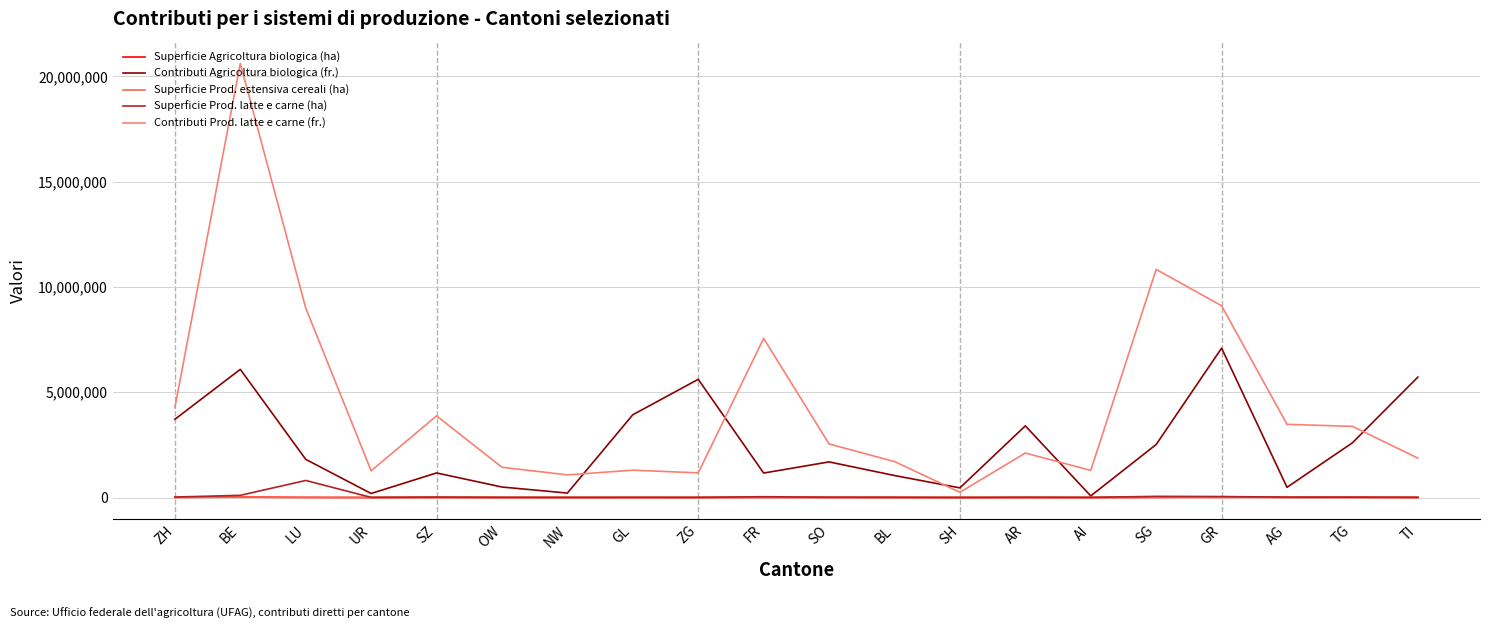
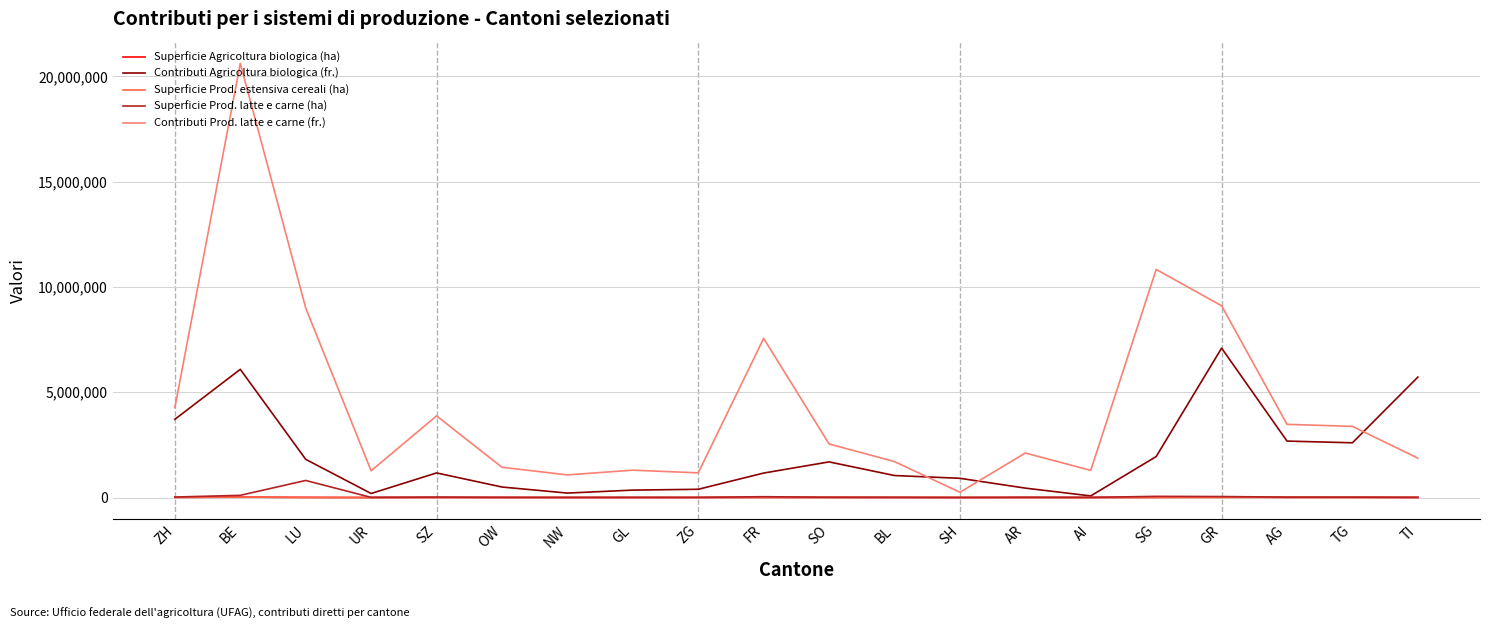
  {
    "Contributi Agricoltura biologica (fr.)": {
      "ZH": "3,700,000",
      "BE": "6,100,000",
      "LU": "1,800,000",
      "UR": "200,000",
      "SZ": "1,200,000",
      "OW": "500,000",
      "NW": "200,000",
-     "GL": "3,900,000",
-     "ZG": "5,600,000",
+     "GL": "400,000",
+     "ZG": "400,000",
      "FR": "1,200,000",
      "SO": "1,700,000",
      "BL": "1,000,000",
-     "SH": "500,000",
-     "AR": "3,400,000",
-     "SG": "2,500,000",
+     "SH": "900,000",
+     "AR": "400,000",
+     "SG": "1,900,000",
      "GR": "7,100,000",
-     "AG": "500,000",
+     "AG": "2,700,000",
      "TG": "2,600,000",
      "TI": "5,700,000"
    },
    "Superficie Prod. latte e carne (ha)": {
      "LU": "800,000"
    }
  }
